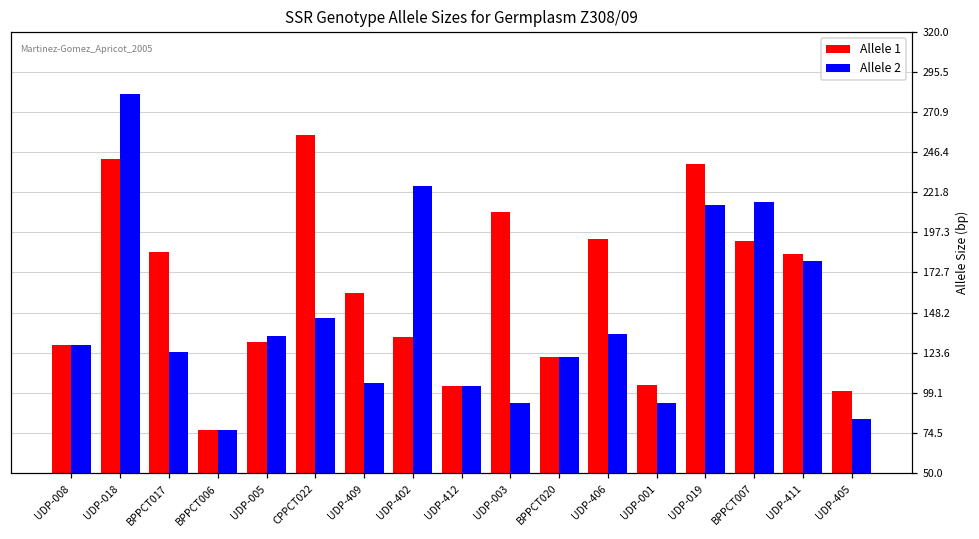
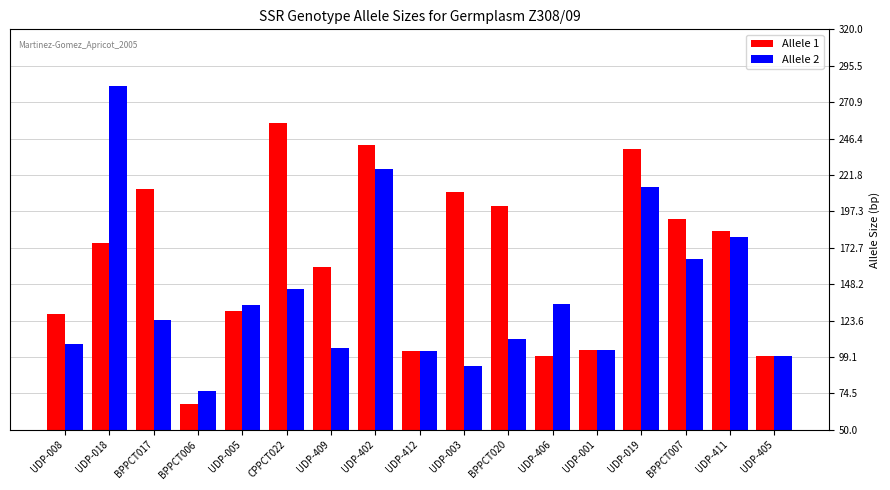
  {
    "Allele 1": {
      "UDP-008": 128,
-     "UDP-018": 242,
-     "BPPCT017": 185,
-     "BPPCT006": 76,
+     "UDP-018": 176,
+     "BPPCT017": 212,
+     "BPPCT006": 67,
      "UDP-005": 130,
      "CPPCT022": 257,
      "UDP-409": 160,
-     "UDP-402": 133,
+     "UDP-402": 242,
      "UDP-412": 103,
      "UDP-003": 210,
-     "BPPCT020": 121,
-     "UDP-406": 193,
+     "BPPCT020": 201,
+     "UDP-406": 100,
      "UDP-001": 104,
      "UDP-019": 239,
      "BPPCT007": 192,
      "UDP-411": 184,
      "UDP-405": 100
    },
    "Allele 2": {
-     "UDP-008": 128,
+     "UDP-008": 108,
      "UDP-018": 282,
      "BPPCT017": 124,
      "BPPCT006": 76,
      "UDP-005": 134,
      "CPPCT022": 145,
      "UDP-409": 105,
      "UDP-402": 226,
      "UDP-412": 103,
      "UDP-003": 93,
-     "BPPCT020": 121,
+     "BPPCT020": 111,
      "UDP-406": 135,
-     "UDP-001": 93,
+     "UDP-001": 104,
      "UDP-019": 214,
-     "BPPCT007": 216,
+     "BPPCT007": 165,
      "UDP-411": 180,
-     "UDP-405": 83
+     "UDP-405": 100
    }
  }
